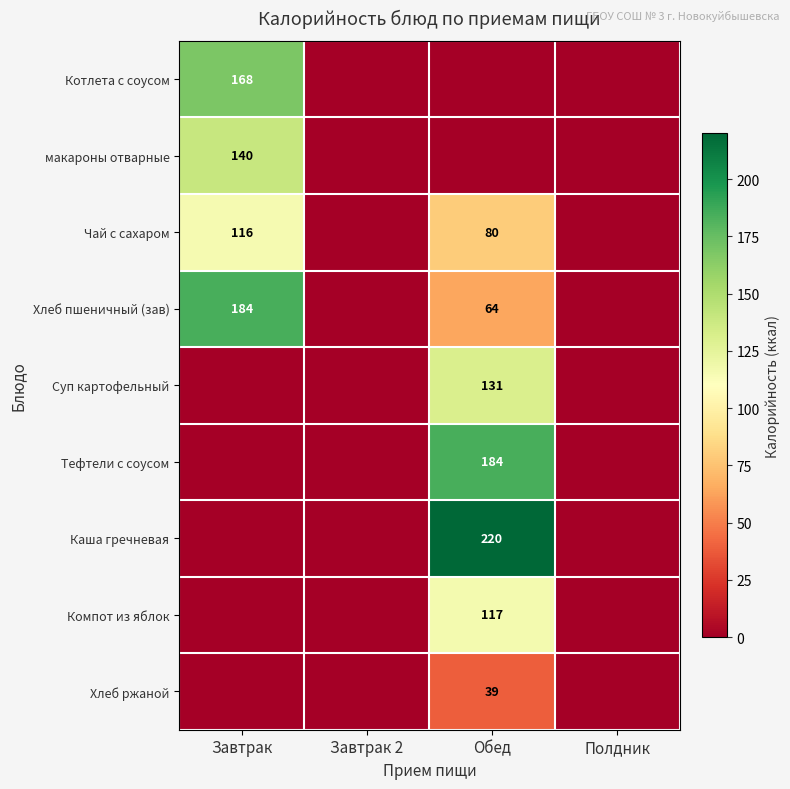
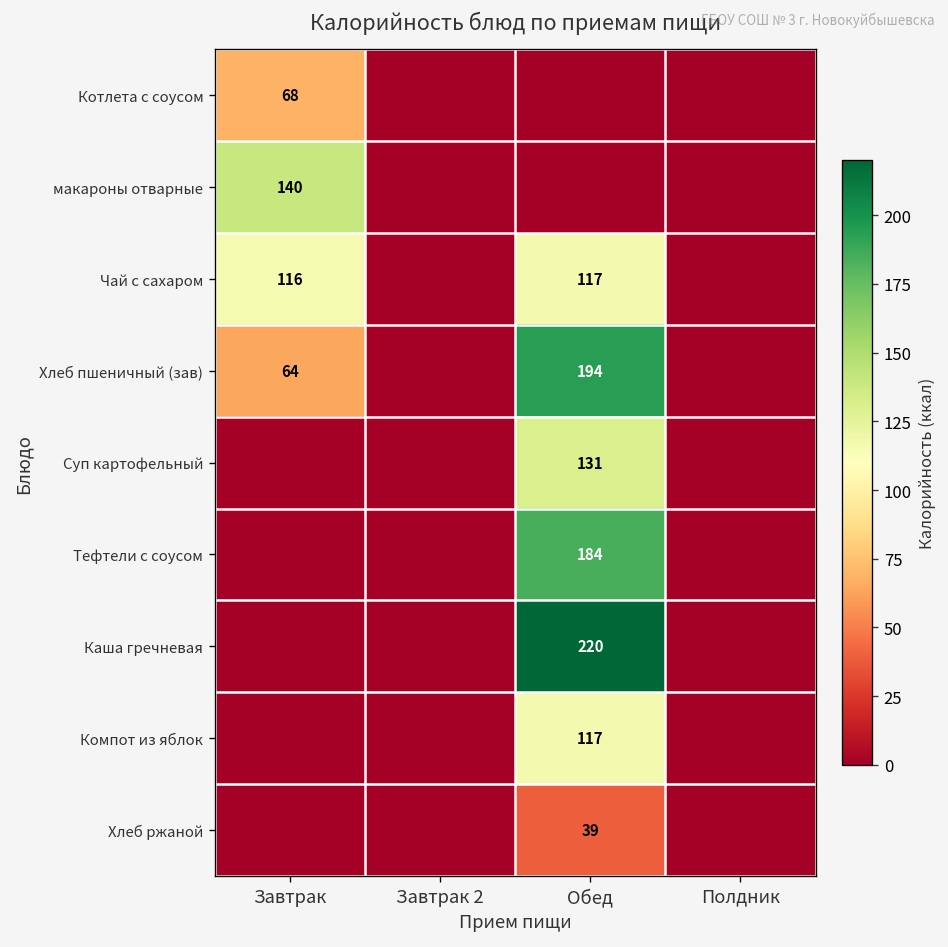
  {
    "Котлета с соусом": {
-     "Завтрак": 168
+     "Завтрак": 68
    },
    "макароны отварные": {
      "Завтрак": 140
    },
    "Чай с сахаром": {
      "Завтрак": 116,
-     "Обед": 80
+     "Обед": 117
    },
    "Хлеб пшеничный (зав)": {
-     "Завтрак": 184,
-     "Обед": 64
+     "Завтрак": 64,
+     "Обед": 194
    },
    "Суп картофельный": {
      "Обед": 131
    },
    "Тефтели с соусом": {
      "Обед": 184
    },
    "Каша гречневая": {
      "Обед": 220
    },
    "Компот из яблок": {
      "Обед": 117
    },
    "Хлеб ржаной": {
      "Обед": 39
    }
  }
